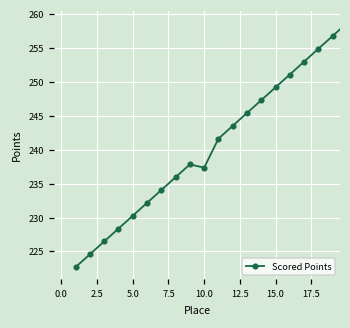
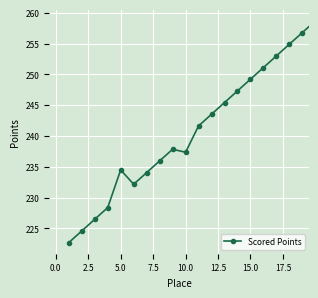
  {
-   "5.0": 230,
+   "5.0": 235,
    "10.0": 237,
    "15.0": 249
  }
